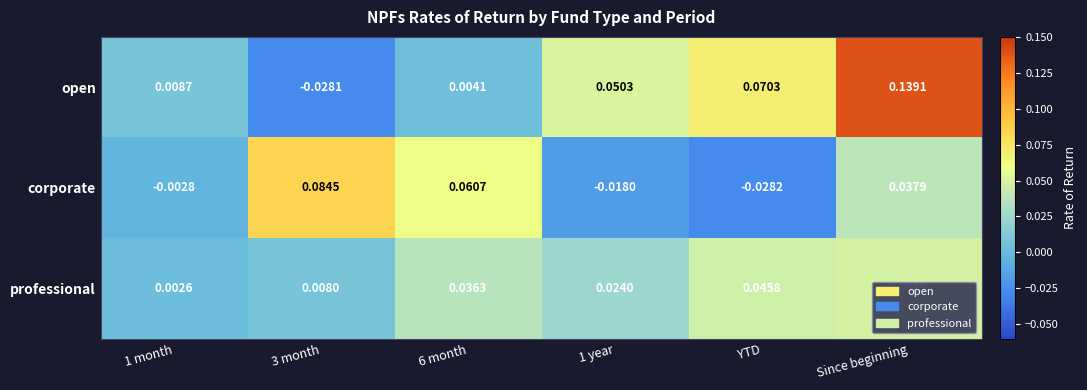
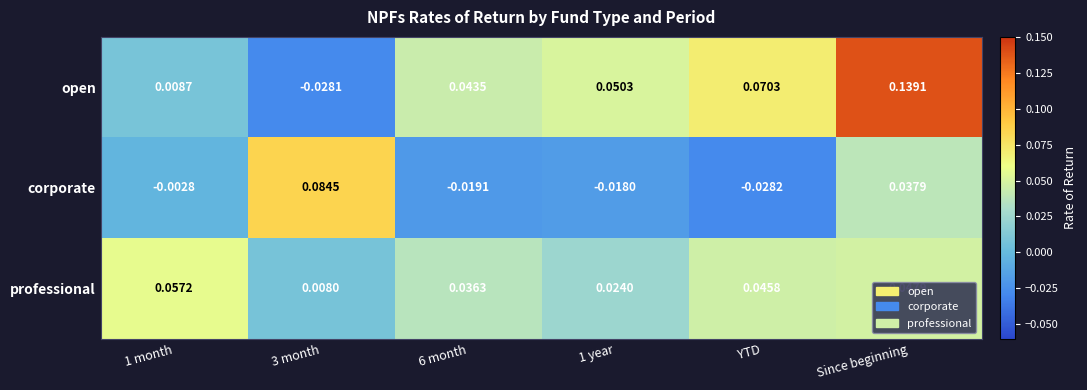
  {
    "open": {
      "1 month": 0.0087,
      "3 month": -0.0281,
-     "6 month": 0.0041,
+     "6 month": 0.0435,
      "1 year": 0.0503,
      "YTD": 0.0703,
      "Since beginning": 0.1391
    },
    "corporate": {
      "1 month": -0.0028,
      "3 month": 0.0845,
-     "6 month": 0.0607,
+     "6 month": -0.0191,
      "1 year": -0.0180,
      "YTD": -0.0282,
      "Since beginning": 0.0379
    },
    "professional": {
-     "1 month": 0.0026,
+     "1 month": 0.0572,
      "3 month": 0.0080,
      "6 month": 0.0363,
      "1 year": 0.0240,
      "YTD": 0.0458
    }
  }
